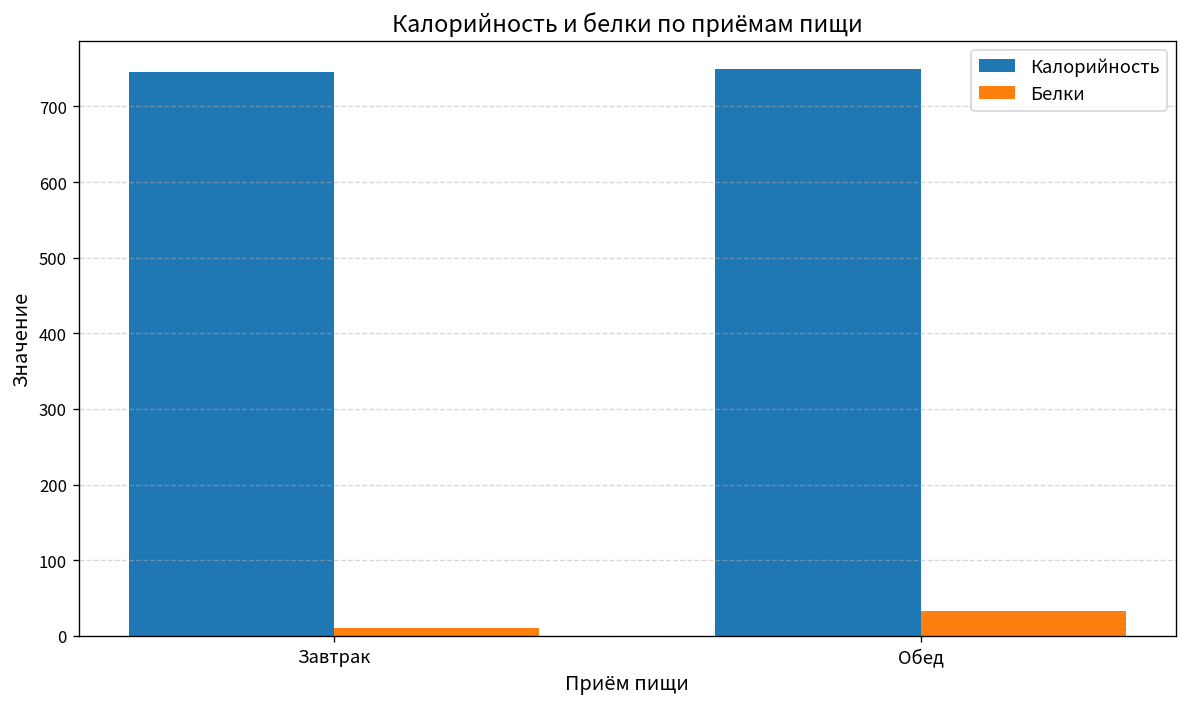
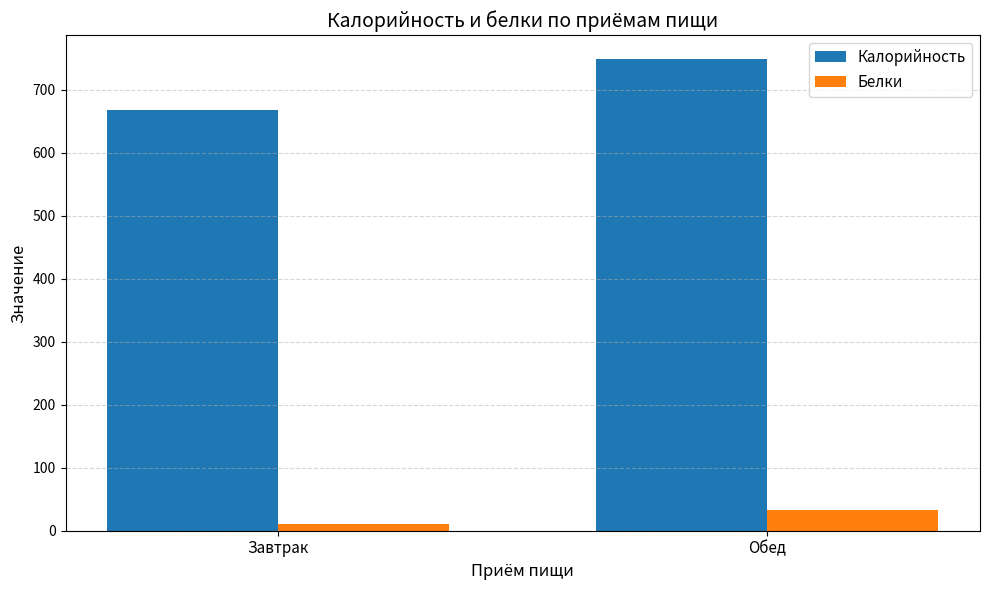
  {
    "Калорийность": {
-     "Завтрак": 750,
+     "Завтрак": 670,
      "Обед": 750
    },
    "Белки": {
      "Завтрак": 10,
      "Обед": 30
    }
  }
